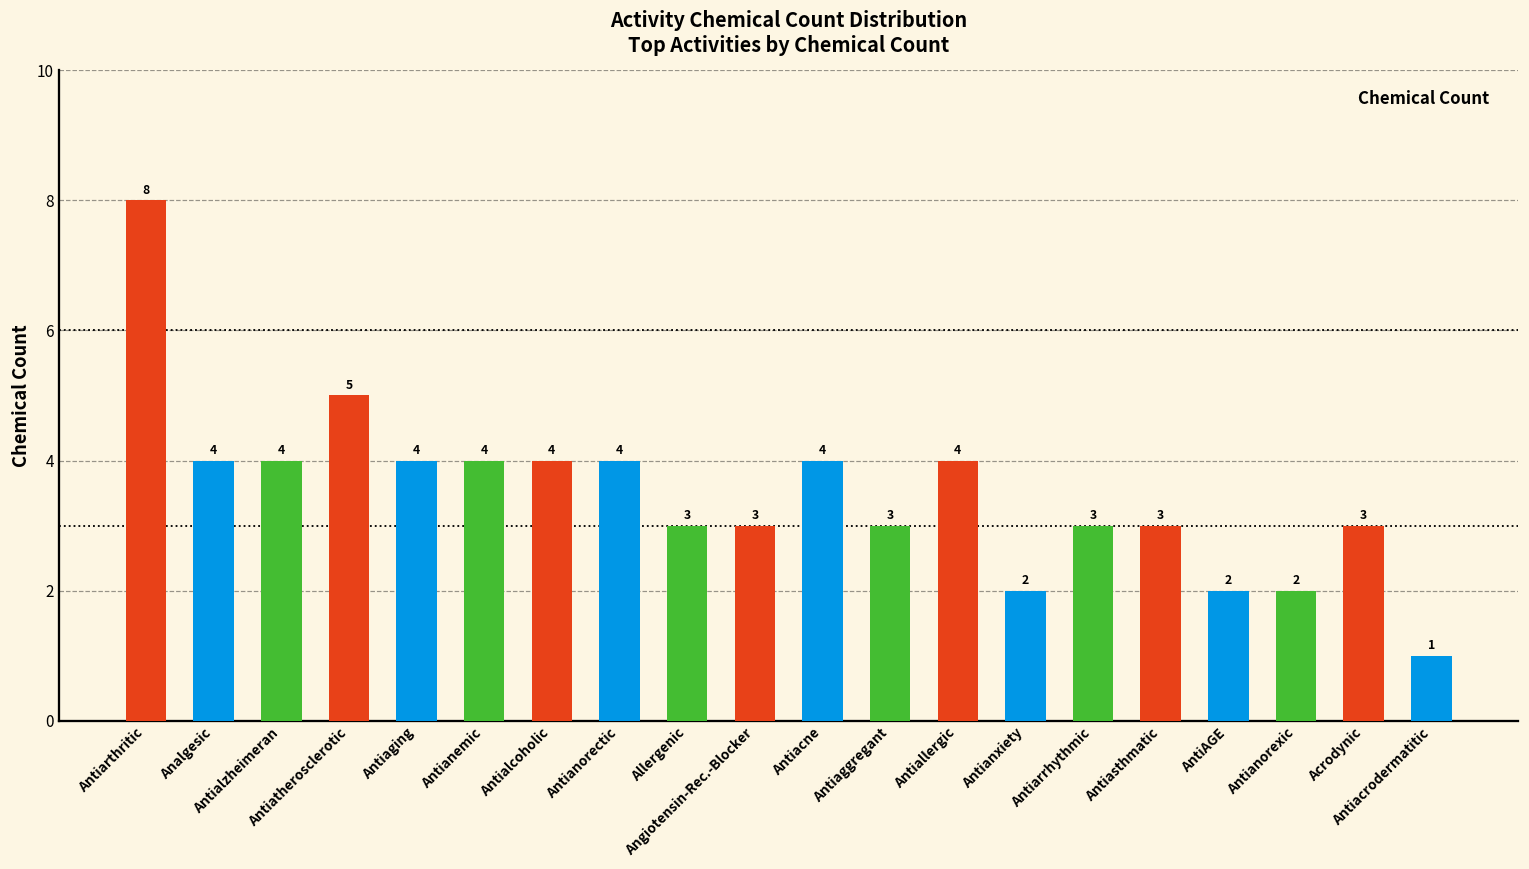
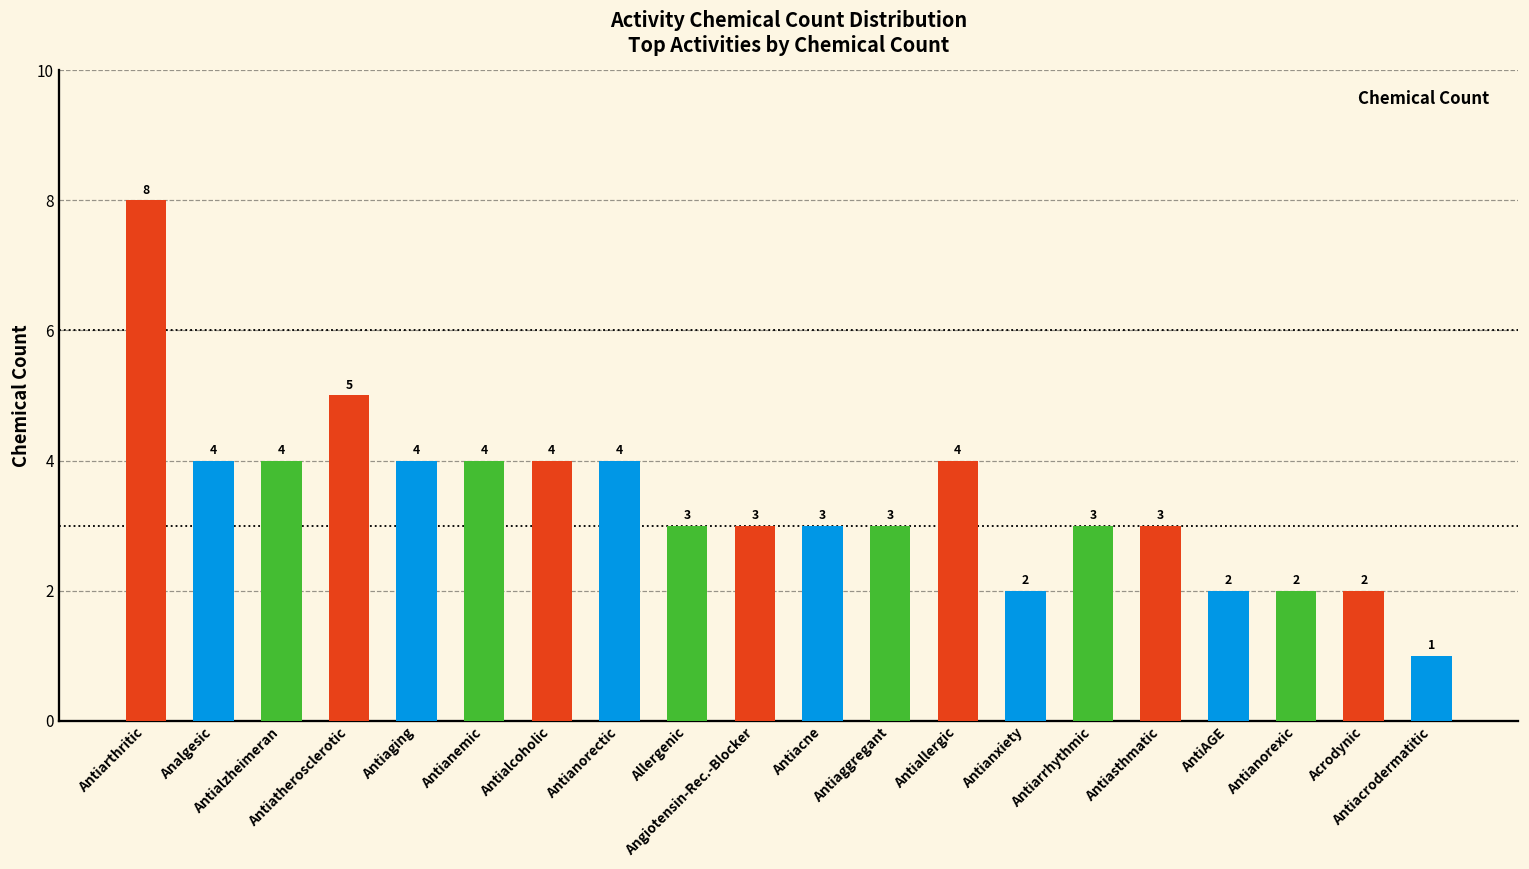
  {
    "Antiarthritic": 8,
    "Analgesic": 4,
    "Antialzheimeran": 4,
    "Antiatherosclerotic": 5,
    "Antiaging": 4,
    "Antianemic": 4,
    "Antialcoholic": 4,
    "Antianorectic": 4,
    "Allergenic": 3,
    "Angiotensin-Rec.-Blocker": 3,
-   "Antiacne": 4,
+   "Antiacne": 3,
    "Antiaggregant": 3,
    "Antiallergic": 4,
    "Antianxiety": 2,
    "Antiarrhythmic": 3,
    "Antiasthmatic": 3,
    "AntiAGE": 2,
    "Antianorexic": 2,
-   "Acrodynic": 3,
+   "Acrodynic": 2,
    "Antiacrodermatitic": 1
  }
